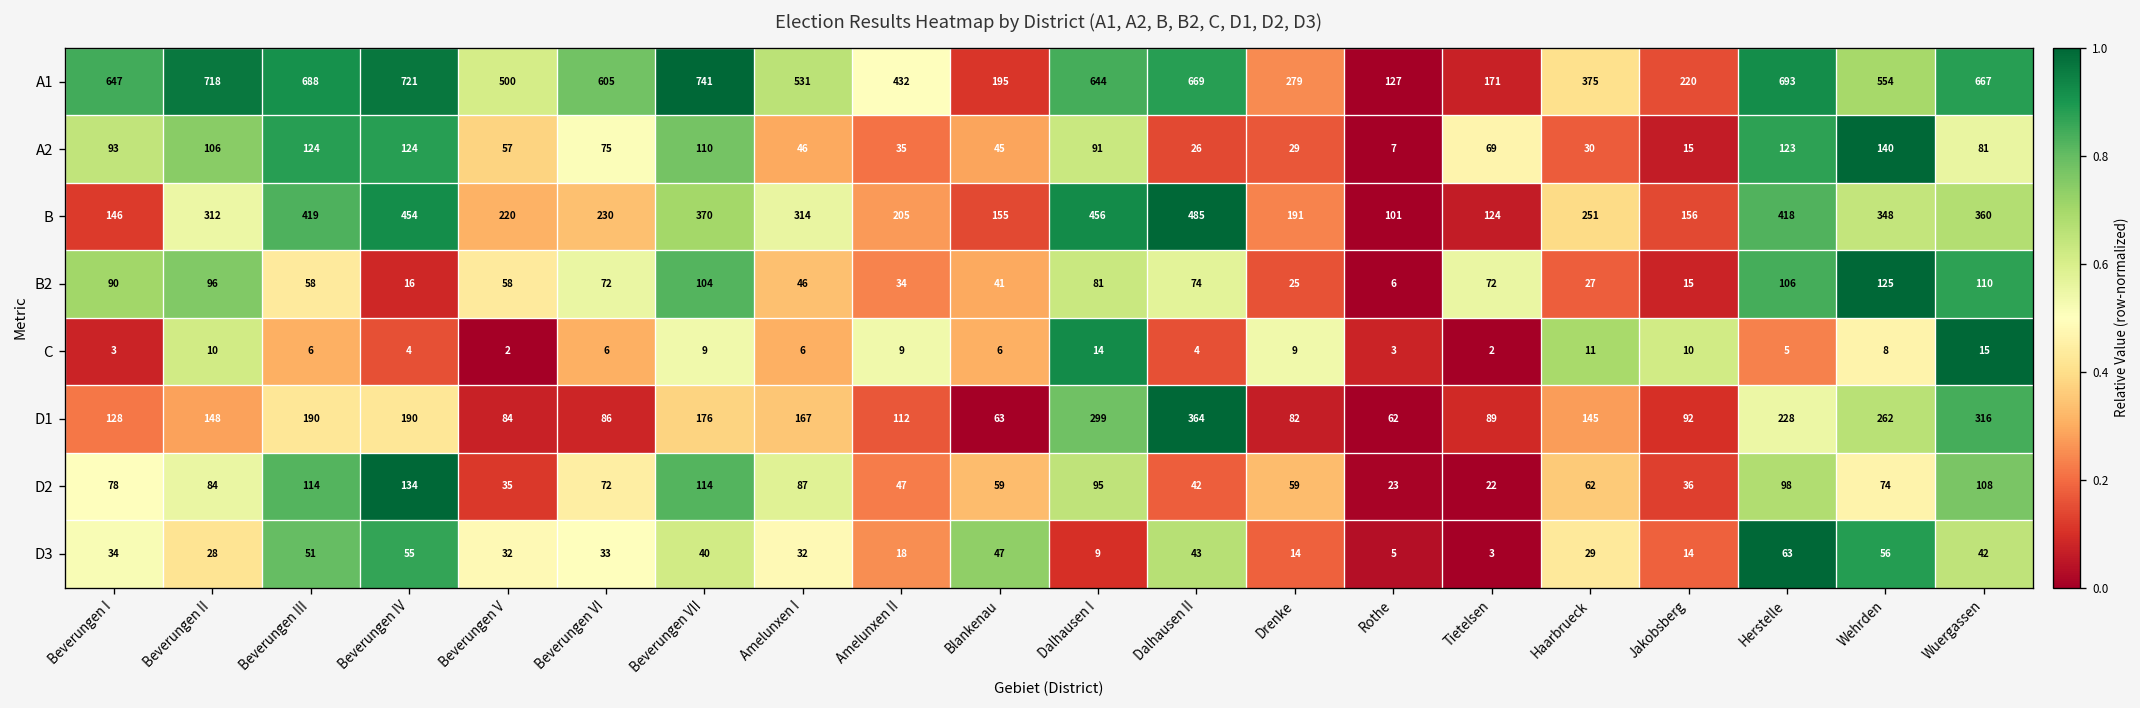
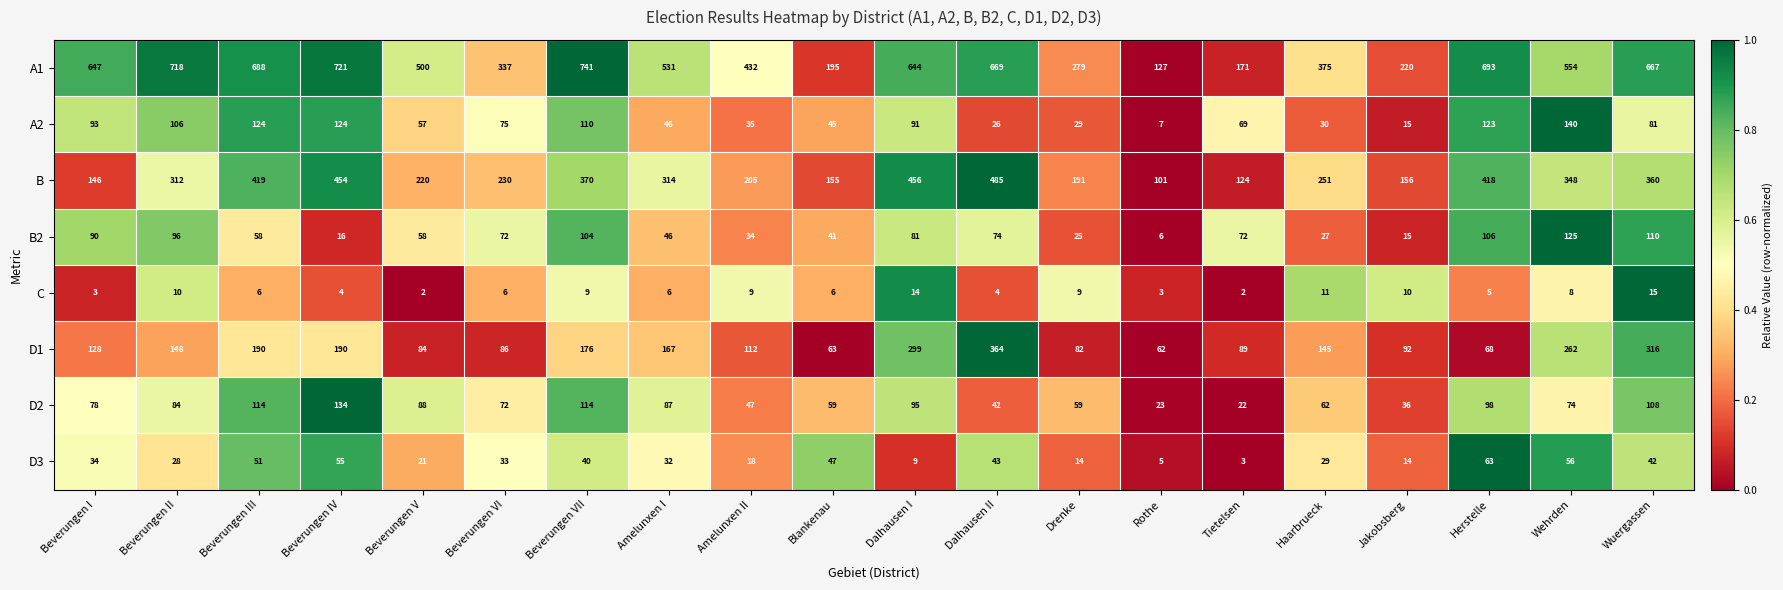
  {
    "A1": {
      "Beverungen I": 647,
      "Beverungen II": 718,
      "Beverungen III": 688,
      "Beverungen IV": 721,
      "Beverungen V": 500,
-     "Beverungen VI": 605,
+     "Beverungen VI": 337,
      "Beverungen VII": 741,
      "Amelunxen I": 531,
      "Amelunxen II": 432,
      "Blankenau": 195,
      "Dalhausen I": 644,
      "Dalhausen II": 669,
      "Drenke": 279,
      "Rothe": 127,
      "Tietelsen": 171,
      "Haarbrueck": 375,
      "Jakobsberg": 220,
      "Herstelle": 693,
      "Wehrden": 554,
      "Wuergassen": 667
    },
    "A2": {
      "Beverungen I": 93,
      "Beverungen II": 106,
      "Beverungen III": 124,
      "Beverungen IV": 124,
      "Beverungen V": 57,
      "Beverungen VI": 75,
      "Beverungen VII": 110,
      "Amelunxen I": 46,
      "Amelunxen II": 35,
      "Blankenau": 45,
      "Dalhausen I": 91,
      "Dalhausen II": 26,
      "Drenke": 29,
      "Rothe": 7,
      "Tietelsen": 69,
      "Haarbrueck": 30,
      "Jakobsberg": 15,
      "Herstelle": 123,
      "Wehrden": 140,
      "Wuergassen": 81
    },
    "B": {
      "Beverungen I": 146,
      "Beverungen II": 312,
      "Beverungen III": 419,
      "Beverungen IV": 454,
      "Beverungen V": 220,
      "Beverungen VI": 230,
      "Beverungen VII": 370,
      "Amelunxen I": 314,
      "Amelunxen II": 205,
      "Blankenau": 155,
      "Dalhausen I": 456,
      "Dalhausen II": 485,
      "Drenke": 191,
      "Rothe": 101,
      "Tietelsen": 124,
      "Haarbrueck": 251,
      "Jakobsberg": 156,
      "Herstelle": 418,
      "Wehrden": 348,
      "Wuergassen": 360
    },
    "B2": {
      "Beverungen I": 90,
      "Beverungen II": 96,
      "Beverungen III": 58,
      "Beverungen IV": 16,
      "Beverungen V": 58,
      "Beverungen VI": 72,
      "Beverungen VII": 104,
      "Amelunxen I": 46,
      "Amelunxen II": 34,
      "Blankenau": 41,
      "Dalhausen I": 81,
      "Dalhausen II": 74,
      "Drenke": 25,
      "Rothe": 6,
      "Tietelsen": 72,
      "Haarbrueck": 27,
      "Jakobsberg": 15,
      "Herstelle": 106,
      "Wehrden": 125,
      "Wuergassen": 110
    },
    "C": {
      "Beverungen I": 3,
      "Beverungen II": 10,
      "Beverungen III": 6,
      "Beverungen IV": 4,
      "Beverungen V": 2,
      "Beverungen VI": 6,
      "Beverungen VII": 9,
      "Amelunxen I": 6,
      "Amelunxen II": 9,
      "Blankenau": 6,
      "Dalhausen I": 14,
      "Dalhausen II": 4,
      "Drenke": 9,
      "Rothe": 3,
      "Tietelsen": 2,
      "Haarbrueck": 11,
      "Jakobsberg": 10,
      "Herstelle": 5,
      "Wehrden": 8,
      "Wuergassen": 15
    },
    "D1": {
      "Beverungen I": 128,
      "Beverungen II": 148,
      "Beverungen III": 190,
      "Beverungen IV": 190,
      "Beverungen V": 84,
      "Beverungen VI": 86,
      "Beverungen VII": 176,
      "Amelunxen I": 167,
      "Amelunxen II": 112,
      "Blankenau": 63,
      "Dalhausen I": 299,
      "Dalhausen II": 364,
      "Drenke": 82,
      "Rothe": 62,
      "Tietelsen": 89,
      "Haarbrueck": 145,
      "Jakobsberg": 92,
-     "Herstelle": 228,
+     "Herstelle": 68,
      "Wehrden": 262,
      "Wuergassen": 316
    },
    "D2": {
      "Beverungen I": 78,
      "Beverungen II": 84,
      "Beverungen III": 114,
      "Beverungen IV": 134,
-     "Beverungen V": 35,
+     "Beverungen V": 88,
      "Beverungen VI": 72,
      "Beverungen VII": 114,
      "Amelunxen I": 87,
      "Amelunxen II": 47,
      "Blankenau": 59,
      "Dalhausen I": 95,
      "Dalhausen II": 42,
      "Drenke": 59,
      "Rothe": 23,
      "Tietelsen": 22,
      "Haarbrueck": 62,
      "Jakobsberg": 36,
      "Herstelle": 98,
      "Wehrden": 74,
      "Wuergassen": 108
    },
    "D3": {
      "Beverungen I": 34,
      "Beverungen II": 28,
      "Beverungen III": 51,
      "Beverungen IV": 55,
-     "Beverungen V": 32,
+     "Beverungen V": 21,
      "Beverungen VI": 33,
      "Beverungen VII": 40,
      "Amelunxen I": 32,
      "Amelunxen II": 18,
      "Blankenau": 47,
      "Dalhausen I": 9,
      "Dalhausen II": 43,
      "Drenke": 14,
      "Rothe": 5,
      "Tietelsen": 3,
      "Haarbrueck": 29,
      "Jakobsberg": 14,
      "Herstelle": 63,
      "Wehrden": 56,
      "Wuergassen": 42
    }
  }
